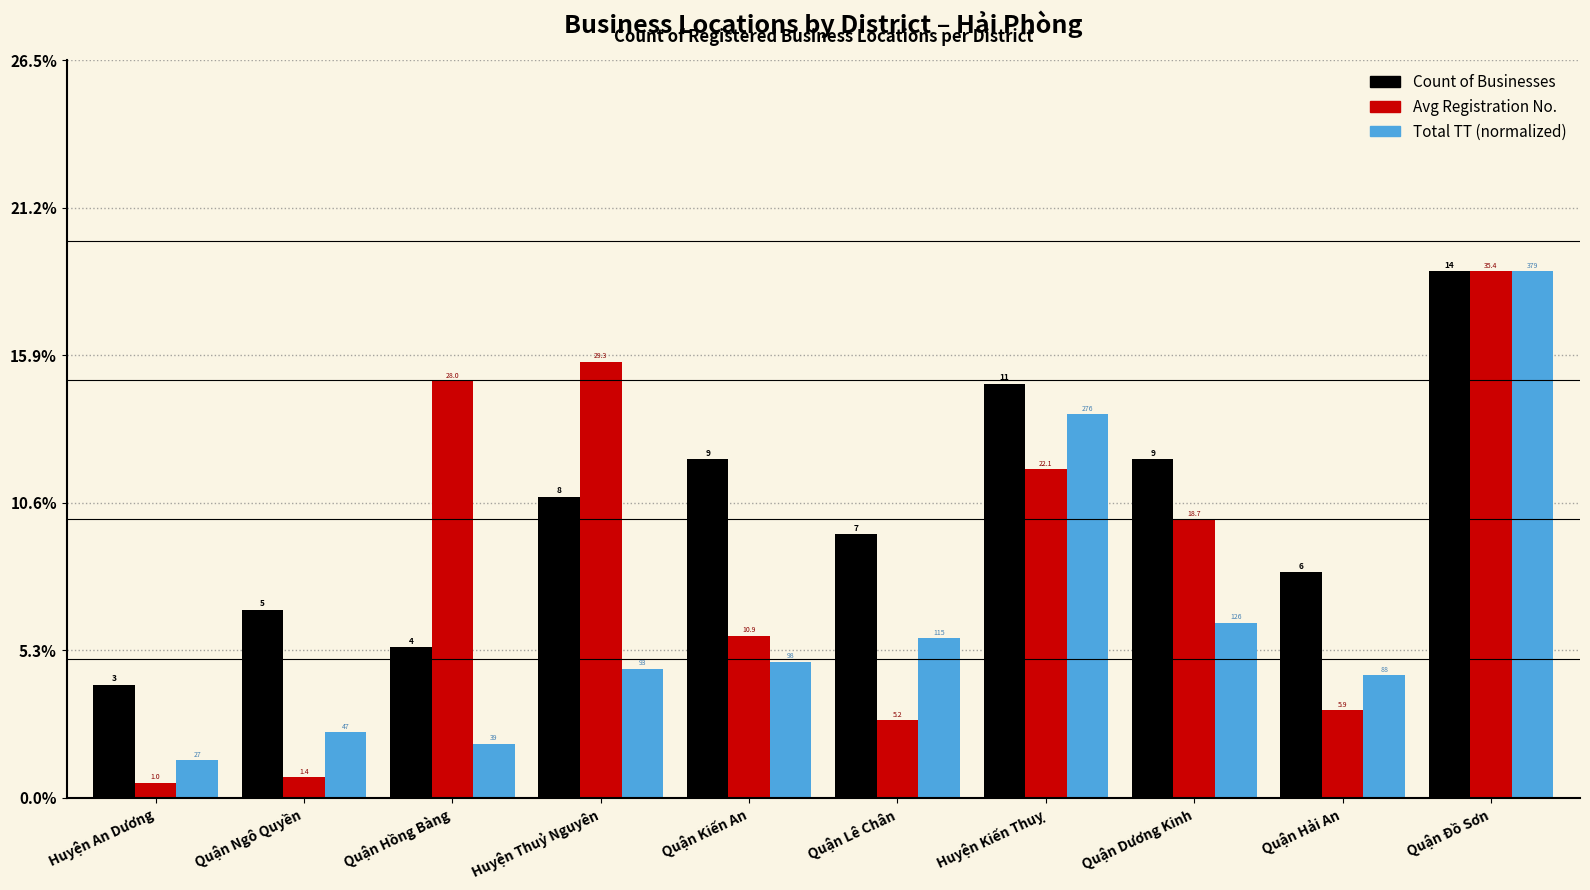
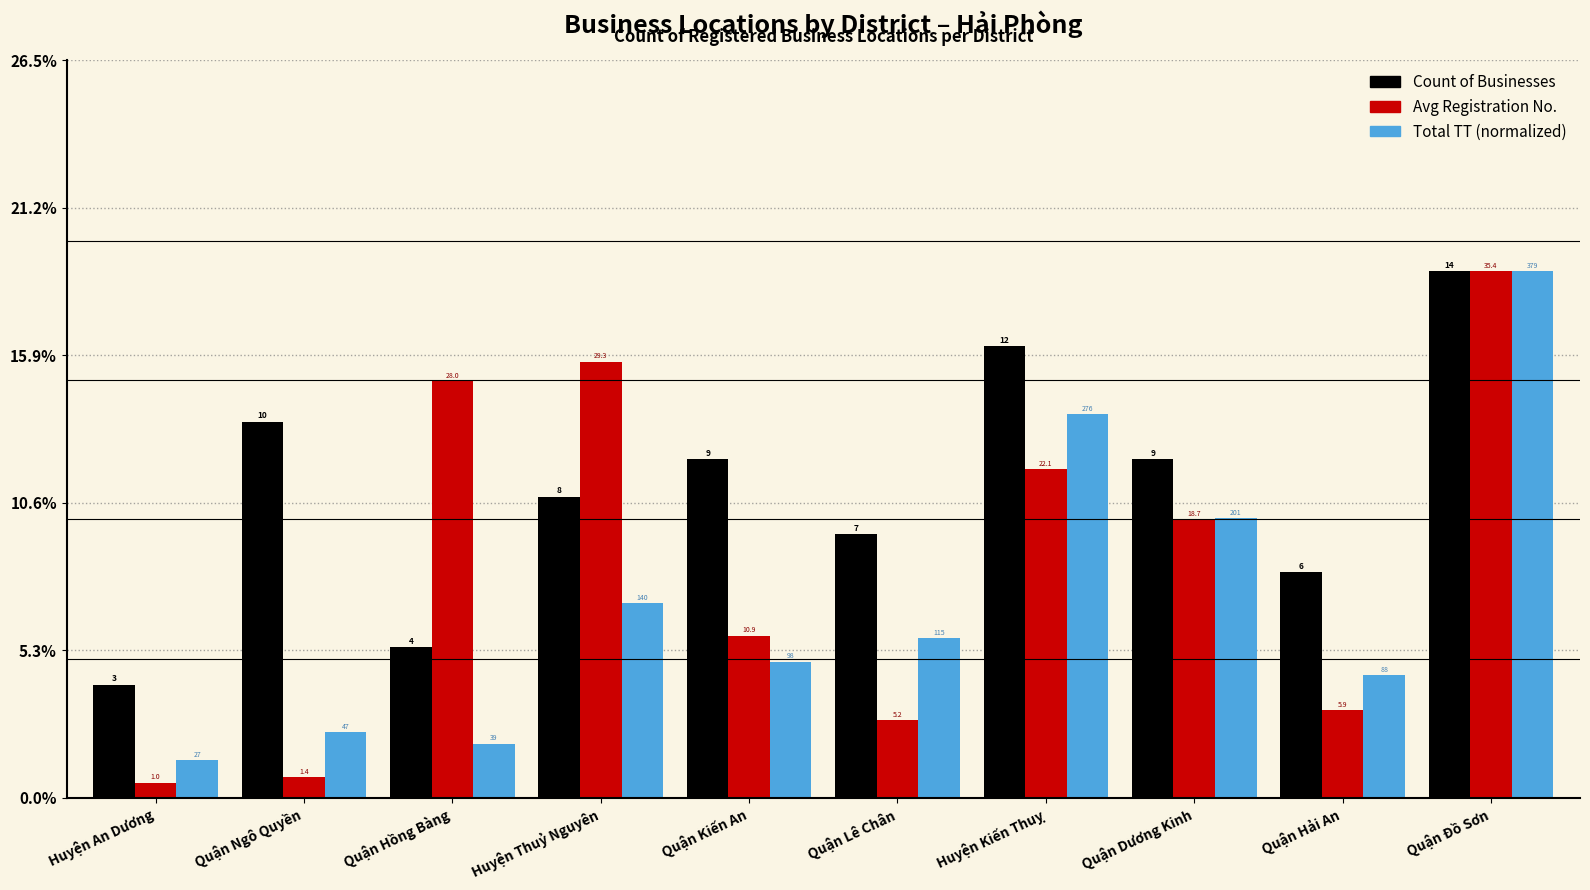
  {
    "Count of Businesses": {
-     "Quận Ngô Quyền": 5,
-     "Huyện Kiến Thuỵ": 11
+     "Quận Ngô Quyền": 10,
+     "Huyện Kiến Thuỵ": 12
    },
    "Total TT (normalized)": {
-     "Huyện Thuỷ Nguyên": 93,
-     "Quận Dương Kinh": 126
+     "Huyện Thuỷ Nguyên": 140,
+     "Quận Dương Kinh": 201
    }
  }
